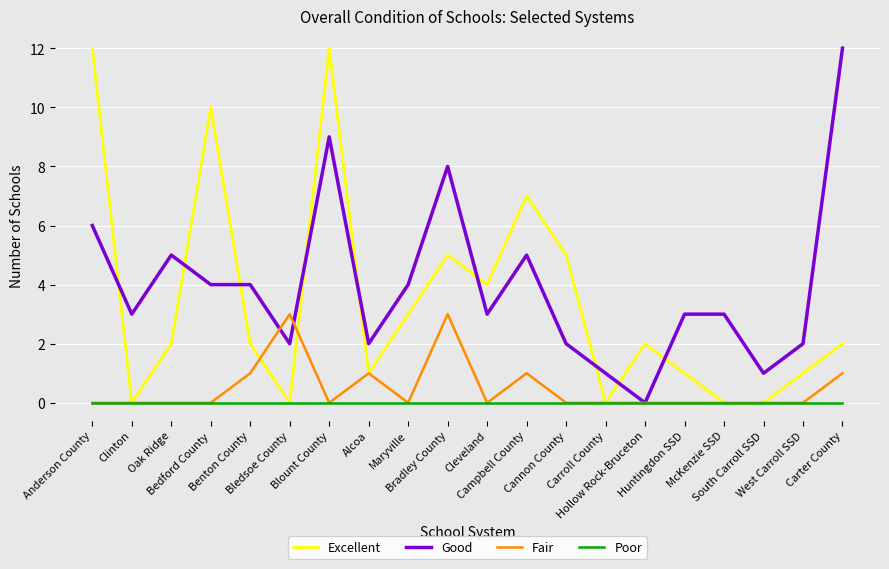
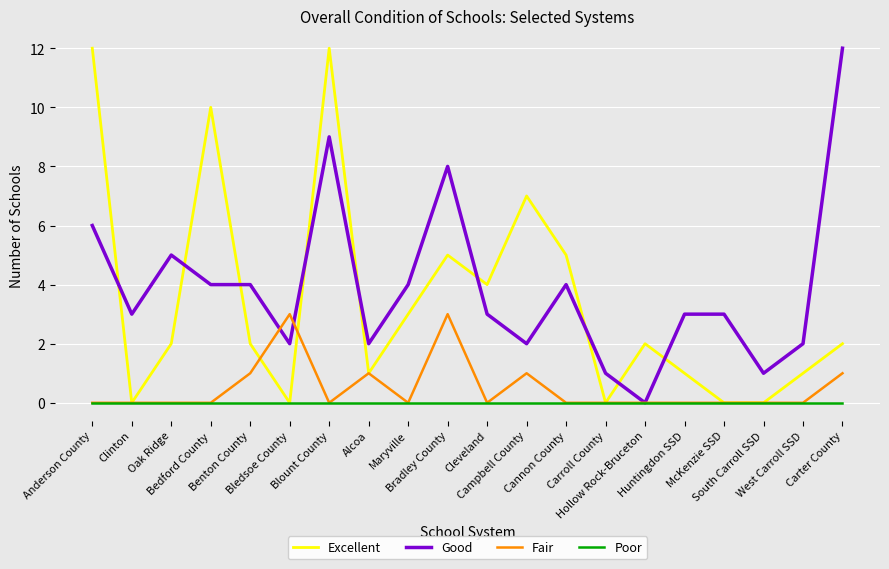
  {
    "Excellent": {
      "Anderson County": 12,
      "Oak Ridge": 2,
      "Bedford County": 10,
      "Benton County": 2,
      "Blount County": 12,
      "Maryville": 3,
      "Bradley County": 5,
      "Cleveland": 4,
      "Campbell County": 7,
      "Cannon County": 5,
      "Hollow Rock-Bruceton": 2,
      "Huntingdon SSD": 1,
      "West Carroll SSD": 1,
      "Carter County": 2
    },
    "Good": {
      "Anderson County": 6,
      "Clinton": 3,
      "Oak Ridge": 5,
      "Bedford County": 4,
      "Benton County": 4,
      "Bledsoe County": 2,
      "Blount County": 9,
      "Alcoa": 2,
      "Maryville": 4,
      "Bradley County": 8,
      "Cleveland": 3,
-     "Campbell County": 5,
-     "Cannon County": 2,
+     "Campbell County": 2,
+     "Cannon County": 4,
      "Carroll County": 1,
      "Huntingdon SSD": 3,
      "McKenzie SSD": 3,
      "South Carroll SSD": 1,
      "West Carroll SSD": 2,
      "Carter County": 12
    },
    "Fair": {
      "Benton County": 1,
      "Bledsoe County": 3,
      "Bradley County": 3,
      "Campbell County": 1,
      "Carter County": 1
    },
    "Poor": {
      "Benton County": 0,
      "Alcoa": 0,
      "Bradley County": 0,
      "Campbell County": 0,
      "Carter County": 0
    }
  }
